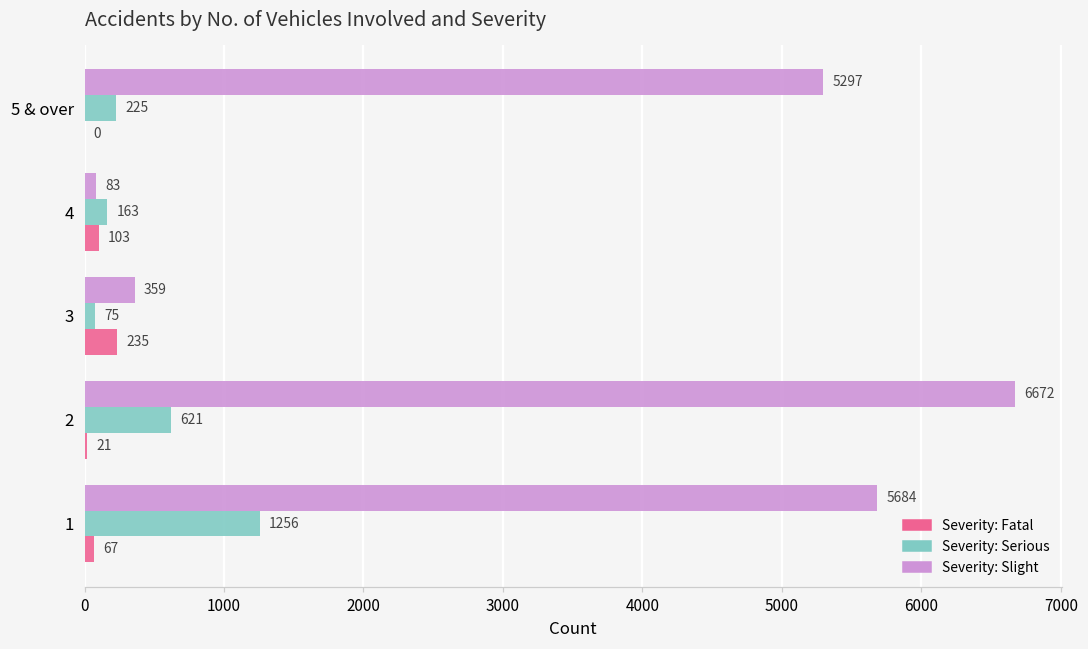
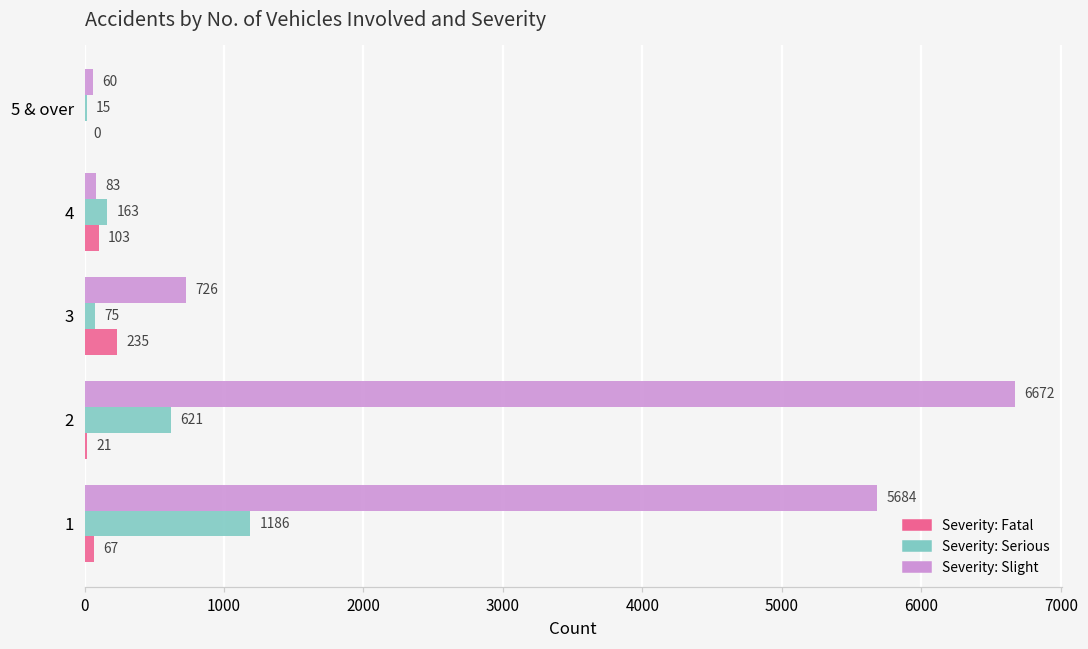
  {
    "Severity: Fatal": {
      "5 & over": 0,
      "4": 103,
      "3": 235,
      "2": 21,
      "1": 67
    },
    "Severity: Serious": {
-     "5 & over": 225,
+     "5 & over": 15,
      "4": 163,
      "3": 75,
      "2": 621,
-     "1": 1256
+     "1": 1186
    },
    "Severity: Slight": {
-     "5 & over": 5297,
+     "5 & over": 60,
      "4": 83,
-     "3": 359,
+     "3": 726,
      "2": 6672,
      "1": 5684
    }
  }
